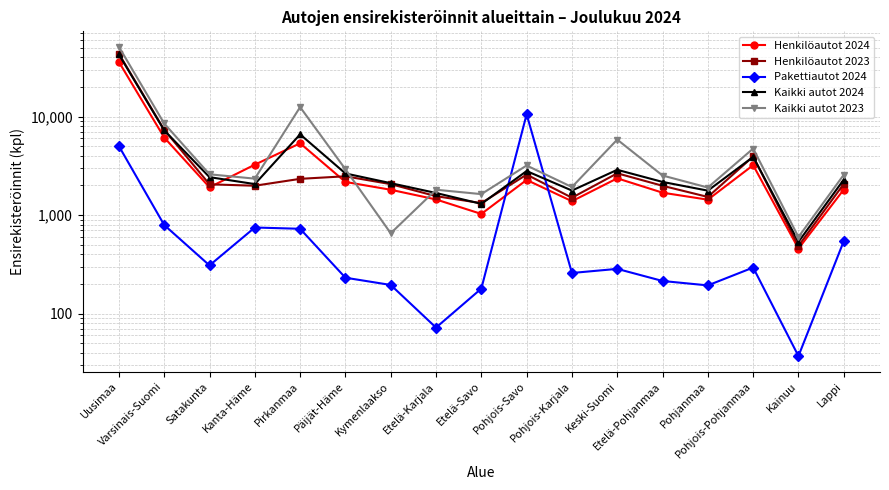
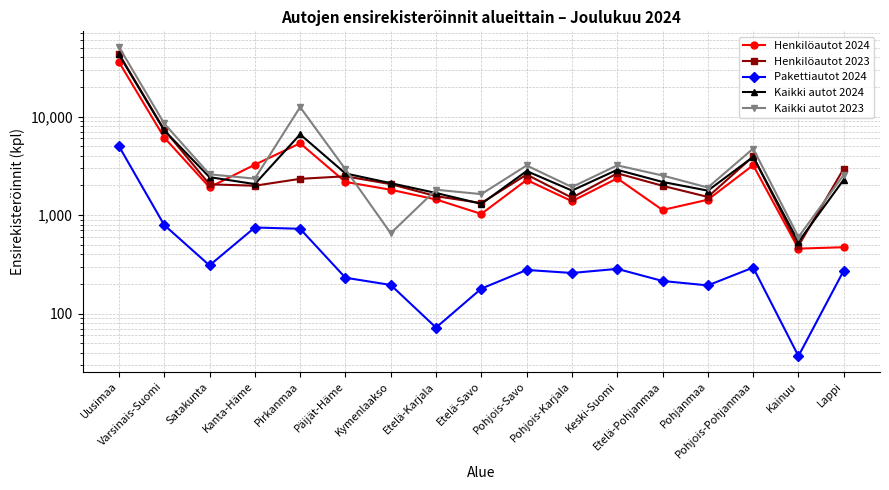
  {
    "Henkilöautot 2024": {
      "Uusimaa": "36,000",
      "Varsinais-Suomi": "6,000",
      "Satakunta": "1,900",
      "Kanta-Häme": "3,200",
      "Pirkanmaa": "5,000",
      "Päijät-Häme": "2,200",
      "Kymenlaakso": "1,800",
      "Etelä-Karjala": "1,400",
      "Etelä-Savo": "1,000",
      "Pohjois-Savo": "2,300",
      "Pohjois-Karjala": "1,400",
      "Keski-Suomi": "2,400",
-     "Etelä-Pohjanmaa": "1,700",
+     "Etelä-Pohjanmaa": "1,100",
      "Pohjanmaa": "1,400",
      "Pohjois-Pohjanmaa": "3,200",
      "Kainuu": "500",
-     "Lappi": "1,800"
+     "Lappi": "500"
    },
    "Henkilöautot 2023": {
      "Satakunta": "2,100",
      "Pirkanmaa": "2,300",
      "Päijät-Häme": "2,500",
      "Etelä-Karjala": "1,600",
      "Pohjois-Savo": "2,600",
      "Pohjois-Karjala": "1,500",
      "Keski-Suomi": "2,700",
      "Etelä-Pohjanmaa": "2,000",
      "Pohjanmaa": "1,500",
      "Kainuu": "500",
-     "Lappi": "2,100"
+     "Lappi": "3,000"
    },
    "Pakettiautot 2024": {
      "Uusimaa": "5,000",
      "Varsinais-Suomi": "800",
      "Satakunta": "310",
      "Kanta-Häme": "700",
      "Pirkanmaa": "700",
      "Päijät-Häme": "230",
      "Kymenlaakso": "200",
      "Etelä-Karjala": "70",
      "Etelä-Savo": "180",
-     "Pohjois-Savo": "11,000",
+     "Pohjois-Savo": "280",
      "Pohjois-Karjala": "260",
      "Keski-Suomi": "280",
      "Etelä-Pohjanmaa": "210",
      "Pohjanmaa": "190",
      "Pohjois-Pohjanmaa": "290",
      "Kainuu": "37",
-     "Lappi": "500"
+     "Lappi": "270"
    },
    "Kaikki autot 2024": {
      "Satakunta": "2,400",
      "Pirkanmaa": "7,000",
      "Päijät-Häme": "2,600",
      "Etelä-Karjala": "1,700",
      "Pohjois-Savo": "2,800",
      "Pohjois-Karjala": "1,800",
      "Keski-Suomi": "2,900",
      "Etelä-Pohjanmaa": "2,200",
      "Pohjanmaa": "1,800",
      "Kainuu": "500",
      "Lappi": "2,300"
    },
    "Kaikki autot 2023": {
      "Uusimaa": "50,000",
      "Varsinais-Suomi": "8,000",
      "Satakunta": "2,600",
      "Kanta-Häme": "2,300",
      "Pirkanmaa": "12,000",
      "Päijät-Häme": "2,900",
      "Kymenlaakso": "700",
      "Etelä-Karjala": "1,800",
      "Etelä-Savo": "1,600",
      "Pohjois-Savo": "3,200",
      "Pohjois-Karjala": "1,900",
-     "Keski-Suomi": "6,000",
+     "Keski-Suomi": "3,200",
      "Etelä-Pohjanmaa": "2,500",
      "Pohjanmaa": "1,900",
      "Pohjois-Pohjanmaa": "5,000",
      "Kainuu": "600",
      "Lappi": "2,600"
    }
  }
